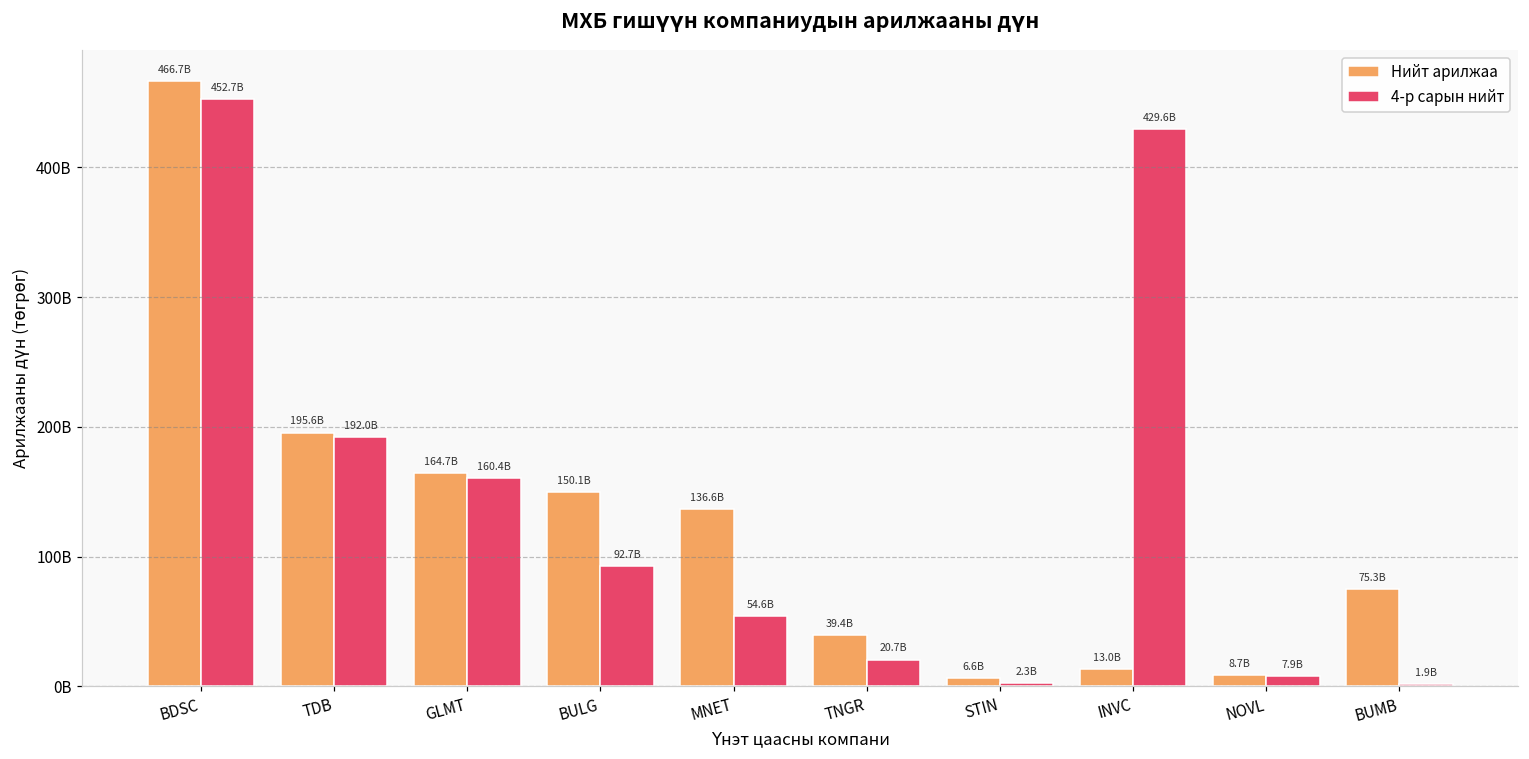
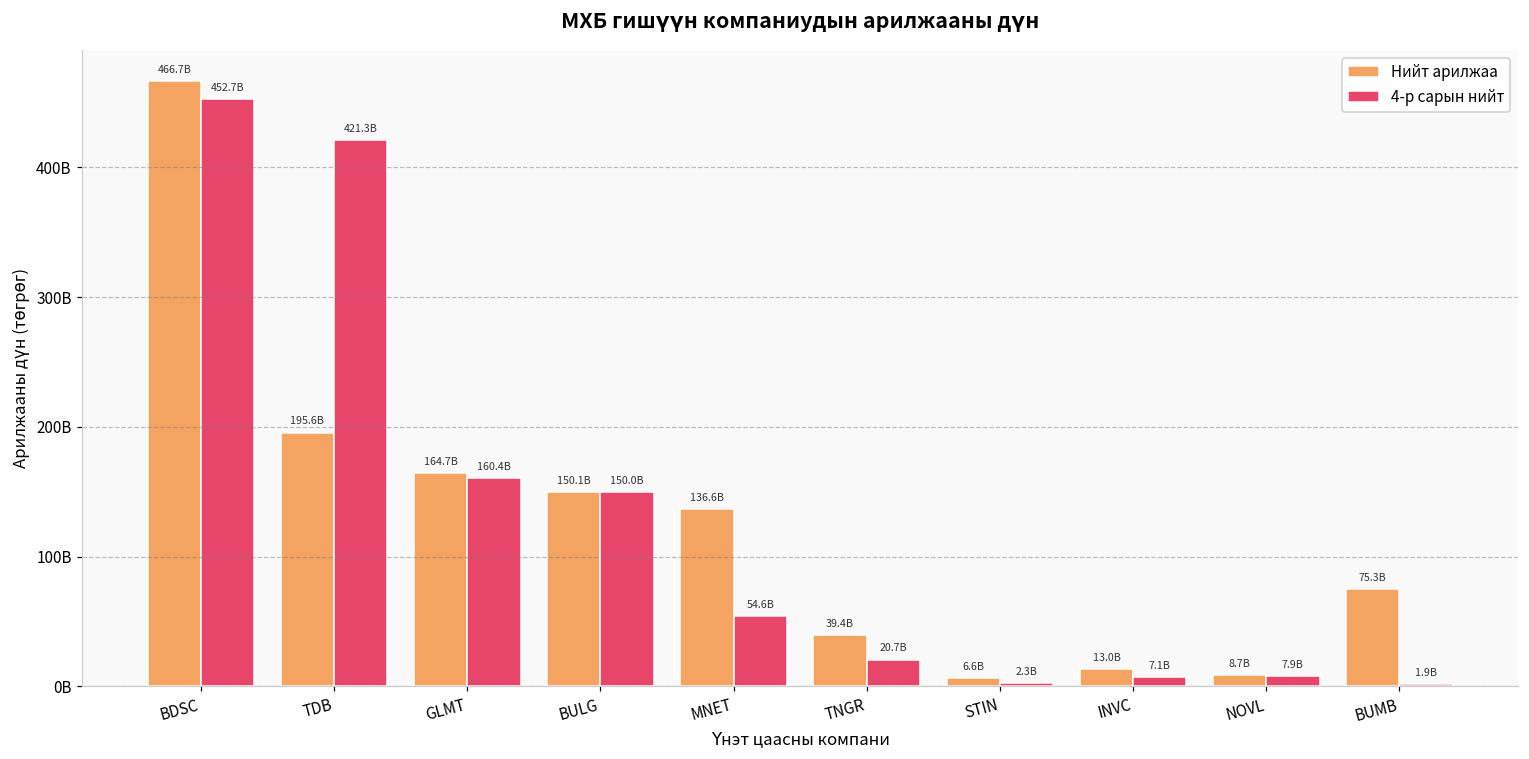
  {
    "Нийт арилжаа": {
      "BDSC": "466.7B",
      "TDB": "195.6B",
      "GLMT": "164.7B",
      "BULG": "150.1B",
      "MNET": "136.6B",
      "TNGR": "39.4B",
      "STIN": "6.6B",
      "INVC": "13.0B",
      "NOVL": "8.7B",
      "BUMB": "75.3B"
    },
    "4-р сарын нийт": {
      "BDSC": "452.7B",
-     "TDB": "192.0B",
+     "TDB": "421.3B",
      "GLMT": "160.4B",
-     "BULG": "92.7B",
+     "BULG": "150.0B",
      "MNET": "54.6B",
      "TNGR": "20.7B",
      "STIN": "2.3B",
-     "INVC": "429.6B",
+     "INVC": "7.1B",
      "NOVL": "7.9B",
      "BUMB": "1.9B"
    }
  }
